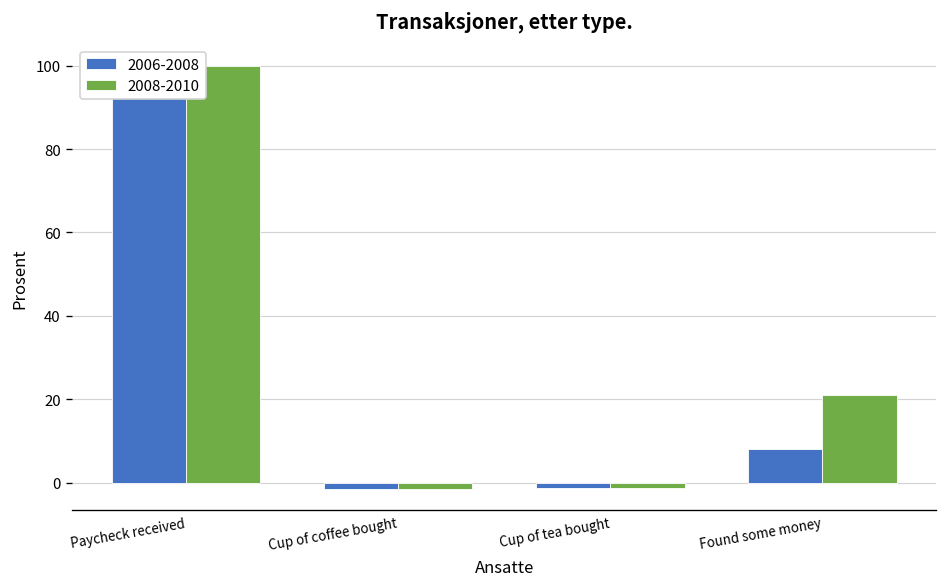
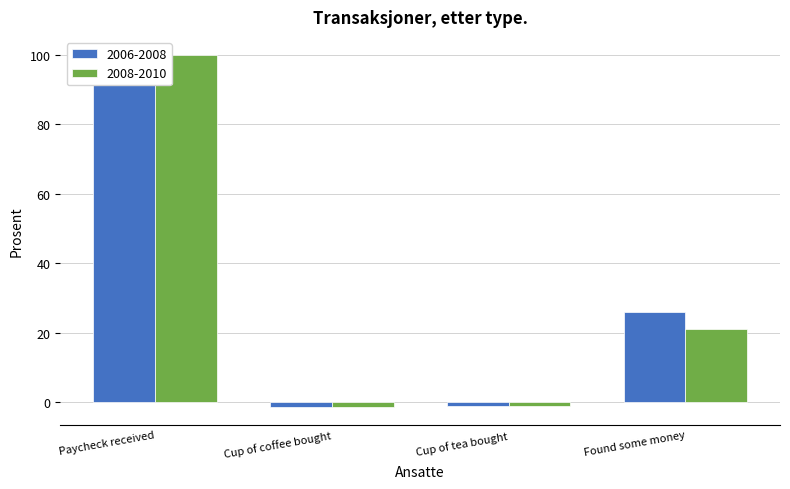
  {
    "2006-2008": {
      "Cup of coffee bought": -2,
      "Cup of tea bought": -1,
-     "Found some money": 8
+     "Found some money": 26
    },
    "2008-2010": {
      "Paycheck received": 100,
      "Cup of coffee bought": -2,
      "Cup of tea bought": -1,
      "Found some money": 21
    }
  }
